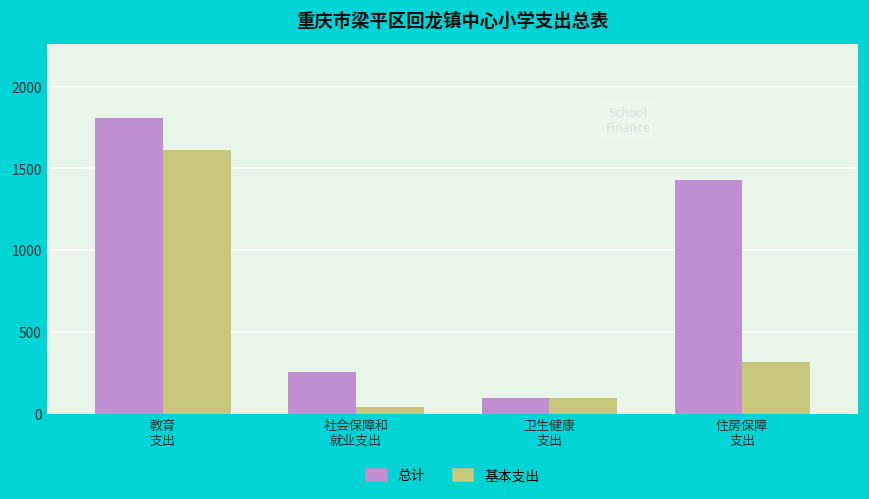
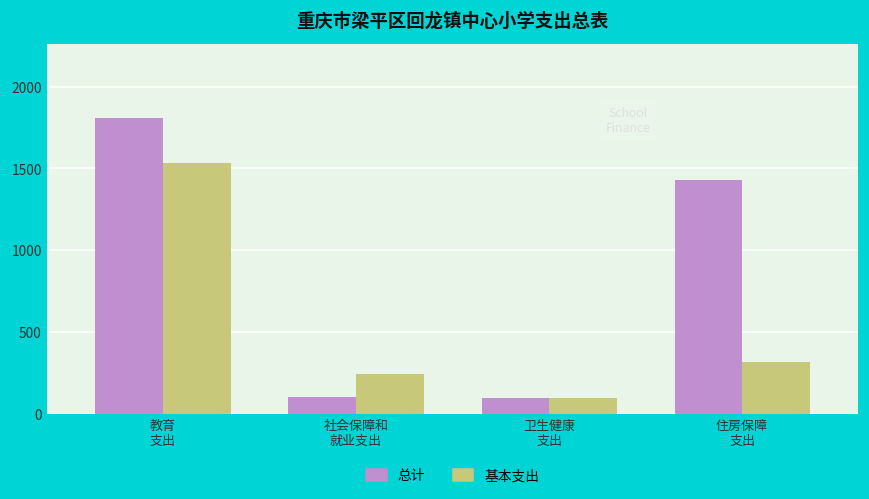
  {
    "总计": {
      "教育 支出": 1810,
-     "社会保障和 就业支出": 250,
+     "社会保障和 就业支出": 100,
      "卫生健康 支出": 100,
      "住房保障 支出": 1430
    },
    "基本支出": {
-     "教育 支出": 1610,
-     "社会保障和 就业支出": 40,
+     "教育 支出": 1530,
+     "社会保障和 就业支出": 240,
      "卫生健康 支出": 100,
      "住房保障 支出": 320
    }
  }
